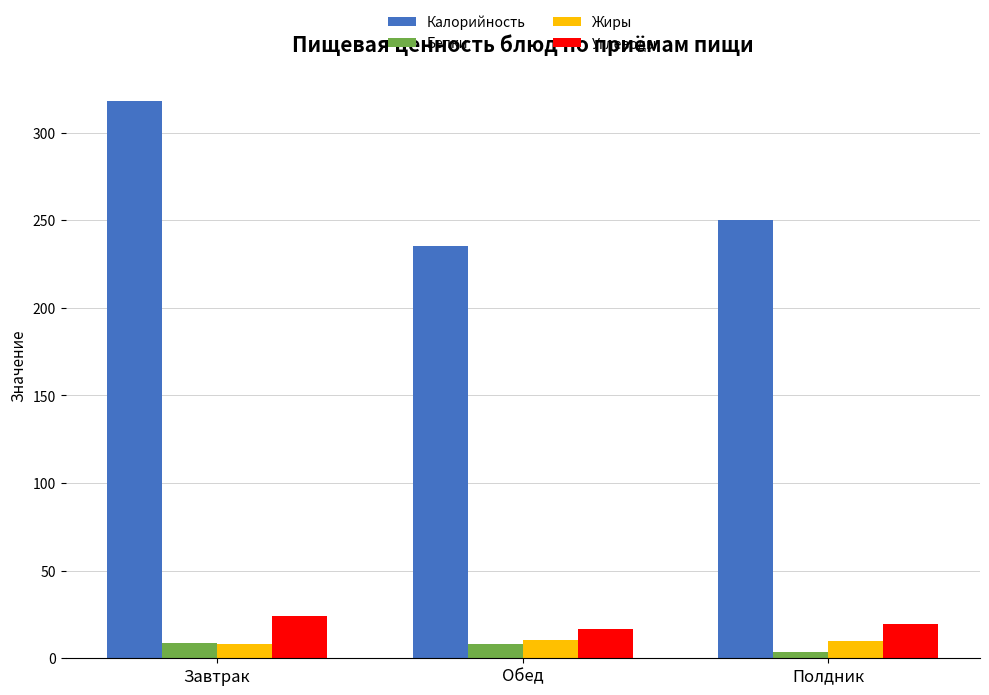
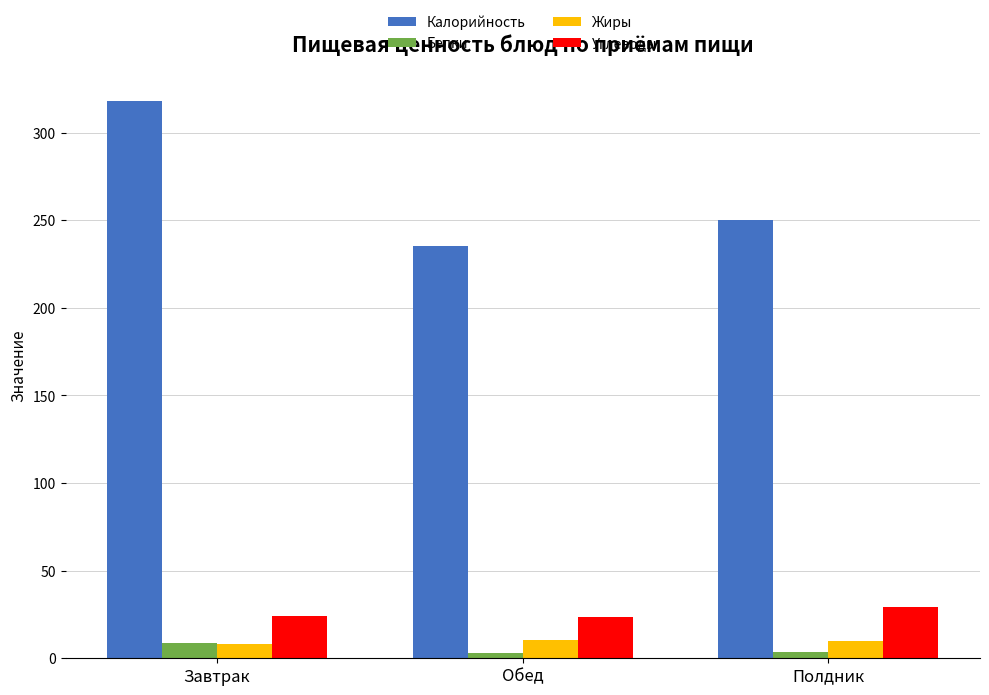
  {
    "Калорийность": {
      "Завтрак": 318,
      "Обед": 235,
      "Полдник": 250
    },
    "Белки": {
      "Завтрак": 9,
-     "Обед": 8,
+     "Обед": 3,
      "Полдник": 4
    },
    "Жиры": {
      "Завтрак": 8,
      "Обед": 10,
      "Полдник": 10
    },
    "Углеводы": {
      "Завтрак": 24,
-     "Обед": 17,
-     "Полдник": 20
+     "Обед": 24,
+     "Полдник": 29
    }
  }
